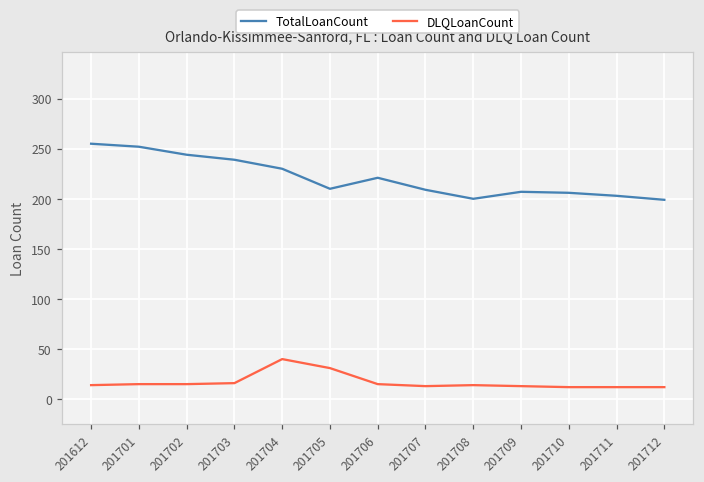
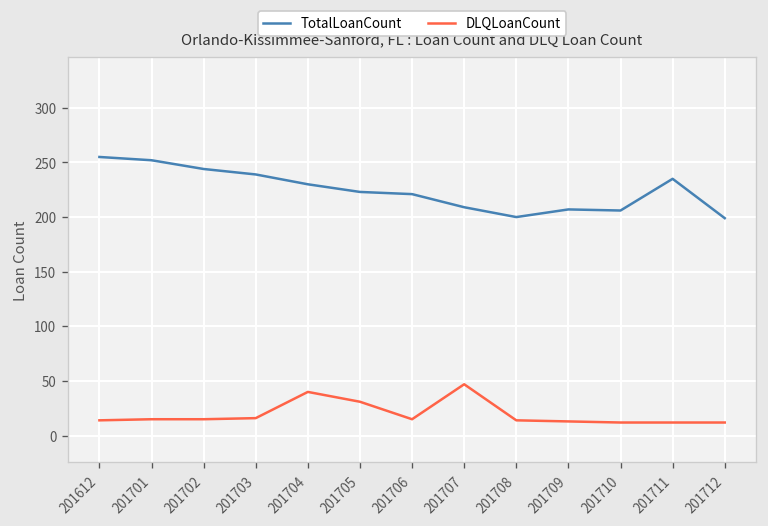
  {
    "TotalLoanCount": {
      "201612": 260,
      "201701": 250,
      "201702": 240,
      "201703": 240,
      "201704": 230,
-     "201705": 210,
+     "201705": 220,
      "201706": 220,
      "201707": 210,
      "201708": 200,
      "201709": 210,
      "201710": 210,
-     "201711": 200,
+     "201711": 240,
      "201712": 200
    },
    "DLQLoanCount": {
      "201612": 10,
      "201701": 20,
      "201702": 20,
      "201703": 20,
      "201704": 40,
      "201705": 30,
      "201706": 20,
-     "201707": 10,
+     "201707": 50,
      "201708": 10,
      "201709": 10,
      "201710": 10,
      "201711": 10,
      "201712": 10
    }
  }
